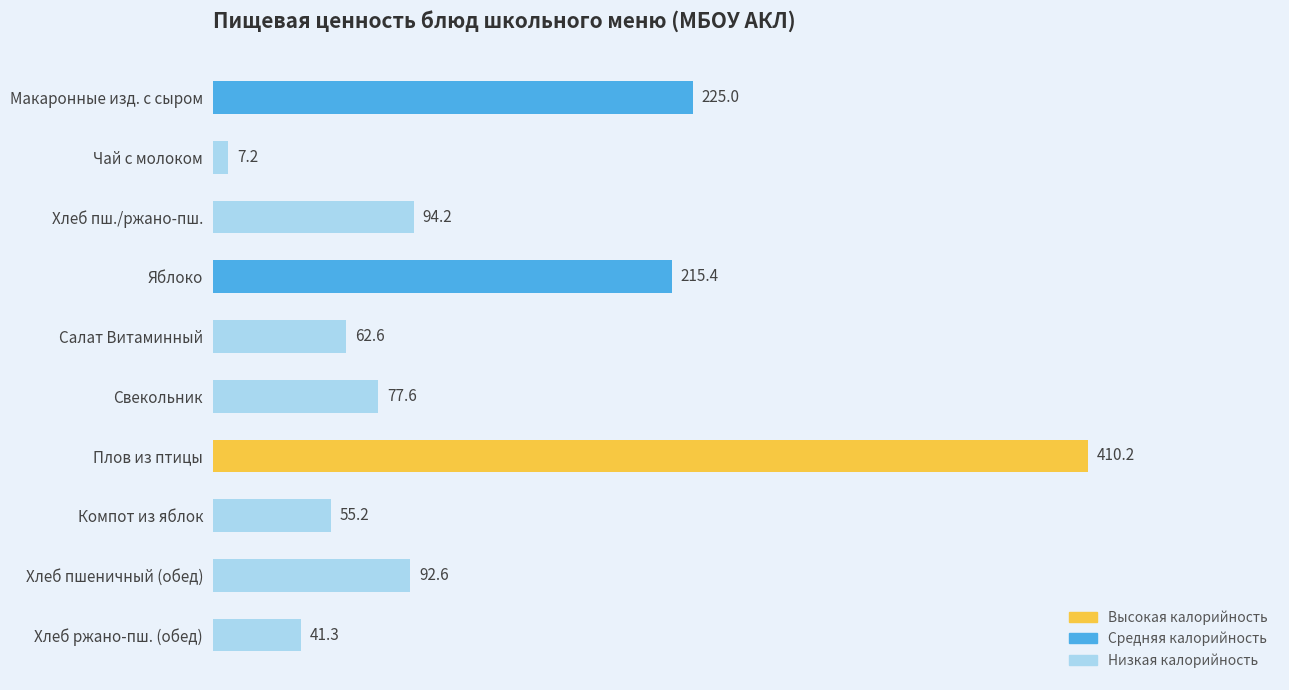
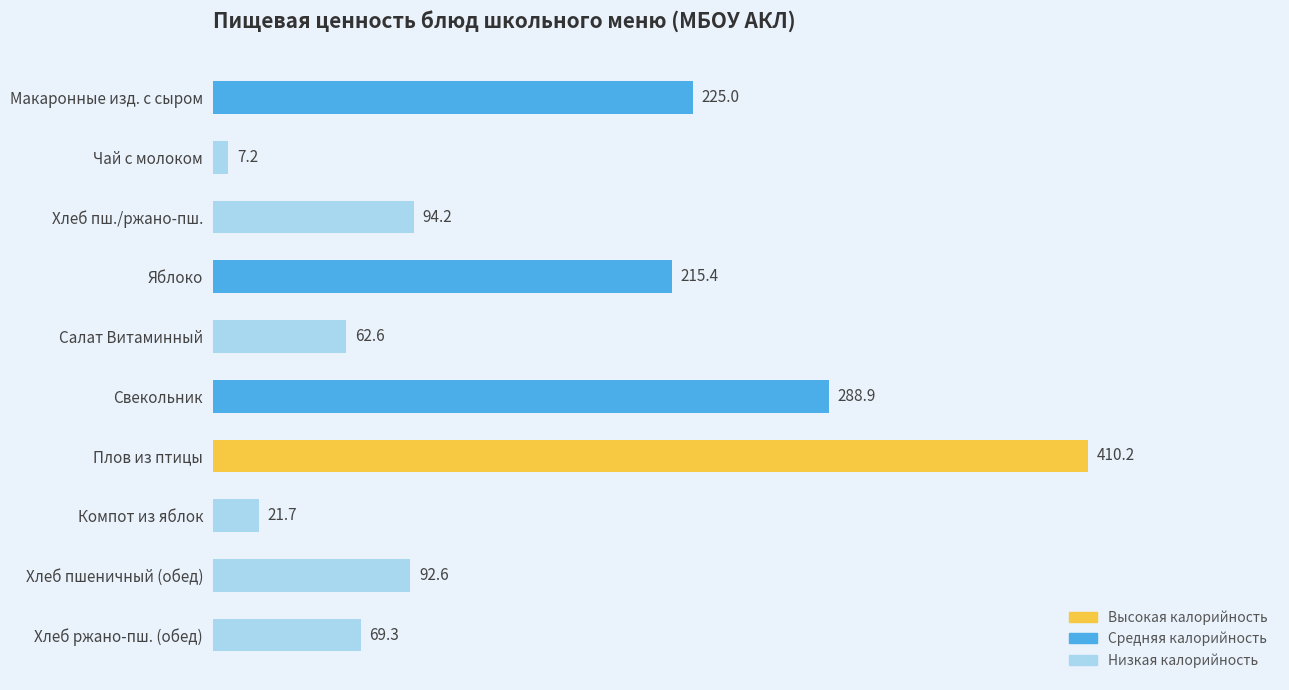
  {
    "Макаронные изд. с сыром": 225.0,
    "Чай с молоком": 7.2,
    "Хлеб пш./ржано-пш.": 94.2,
    "Яблоко": 215.4,
    "Салат Витаминный": 62.6,
-   "Свекольник": 77.6,
+   "Свекольник": 288.9,
    "Плов из птицы": 410.2,
-   "Компот из яблок": 55.2,
+   "Компот из яблок": 21.7,
    "Хлеб пшеничный (обед)": 92.6,
-   "Хлеб ржано-пш. (обед)": 41.3
+   "Хлеб ржано-пш. (обед)": 69.3
  }
